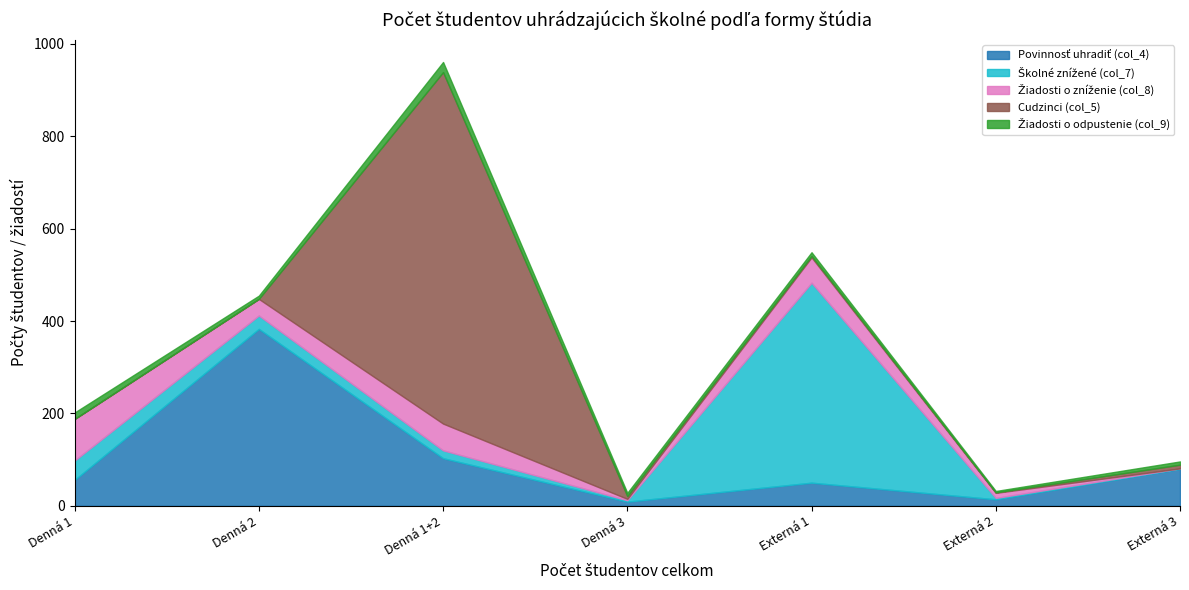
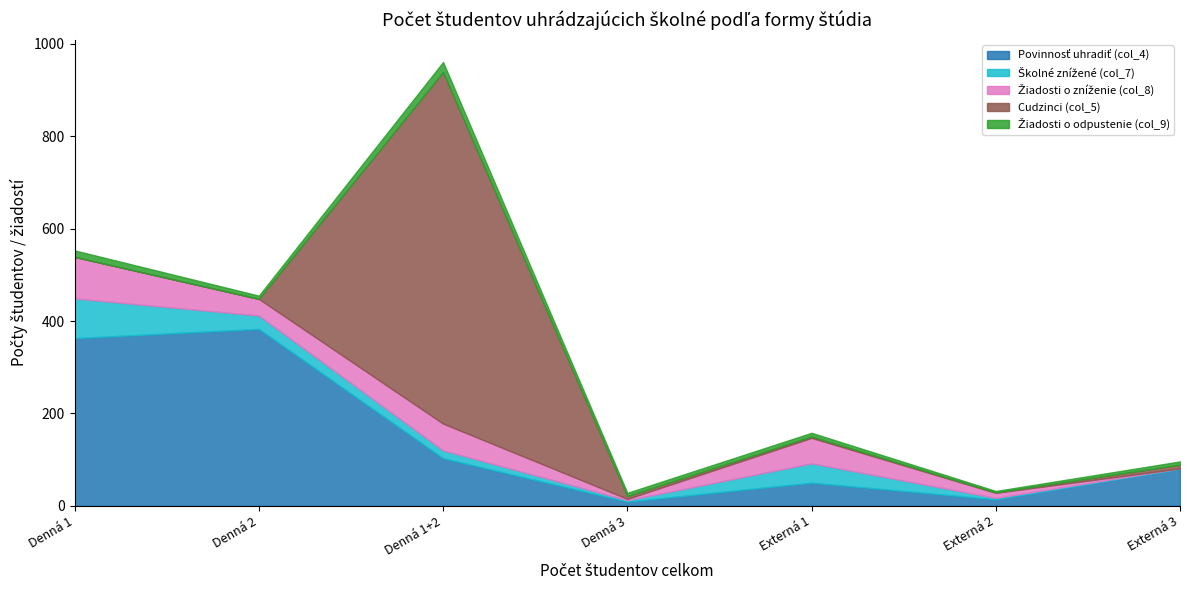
  {
    "Povinnosť uhradiť (col_4)": {
-     "Denná 1": 60,
+     "Denná 1": 360,
      "Denná 2": 380,
      "Denná 1+2": 100,
      "Externá 1": 50
    },
    "Školné znížené (col_7)": {
-     "Denná 1": 40,
+     "Denná 1": 90,
      "Denná 2": 30,
      "Denná 1+2": 20,
-     "Externá 1": 430
+     "Externá 1": 40
    },
    "Žiadosti o zníženie (col_8)": {
      "Denná 1+2": 60
    },
    "Cudzinci (col_5)": {
      "Denná 1+2": 760,
      "Denná 3": 10,
      "Externá 3": 10
    },
    "Žiadosti o odpustenie (col_9)": {
      "Denná 1": 10,
      "Denná 2": 10,
      "Denná 1+2": 20,
      "Denná 3": 10,
      "Externá 1": 10,
      "Externá 3": 10
    }
  }
